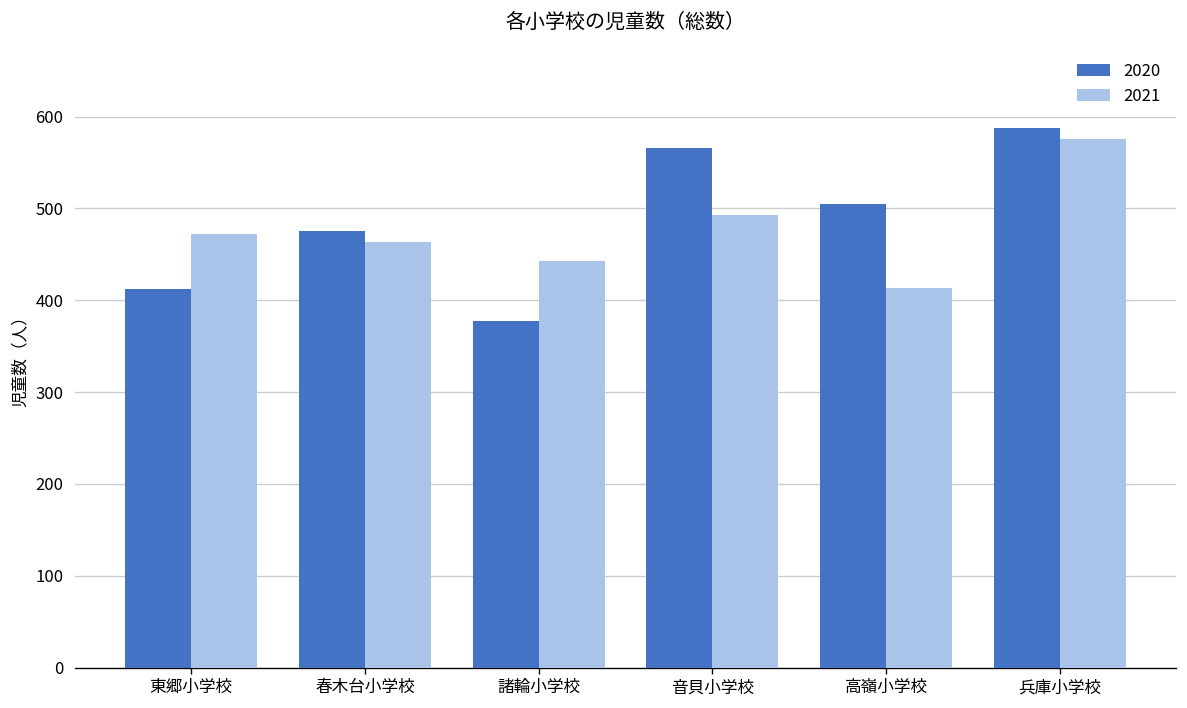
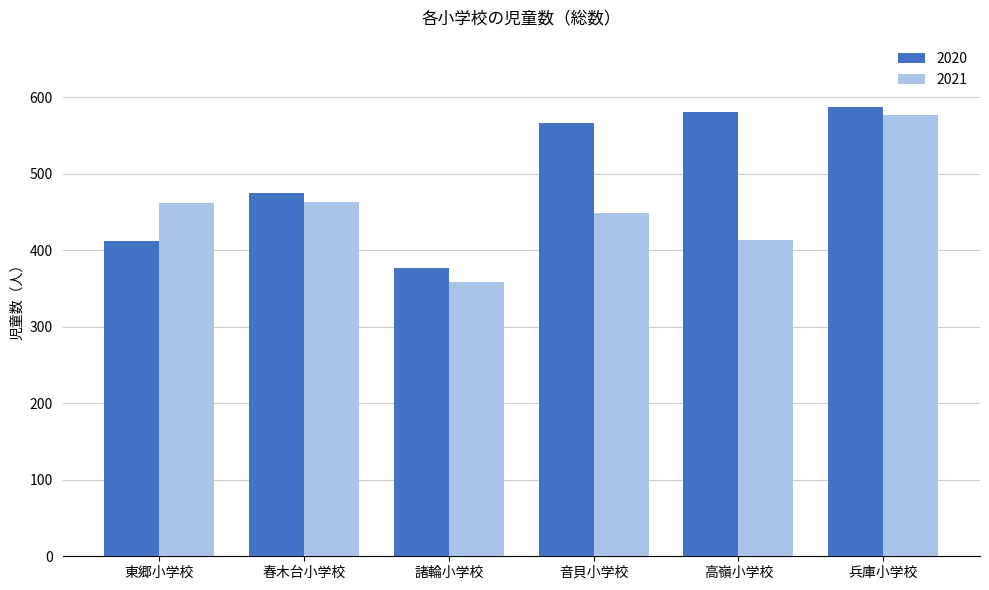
  {
    "2020": {
      "東郷小学校": 410,
      "春木台小学校": 480,
      "諸輪小学校": 380,
      "音貝小学校": 570,
-     "高嶺小学校": 510,
+     "高嶺小学校": 580,
      "兵庫小学校": 590
    },
    "2021": {
-     "東郷小学校": 470,
+     "東郷小学校": 460,
      "春木台小学校": 460,
-     "諸輪小学校": 440,
-     "音貝小学校": 490,
+     "諸輪小学校": 360,
+     "音貝小学校": 450,
      "高嶺小学校": 410,
      "兵庫小学校": 580
    }
  }
